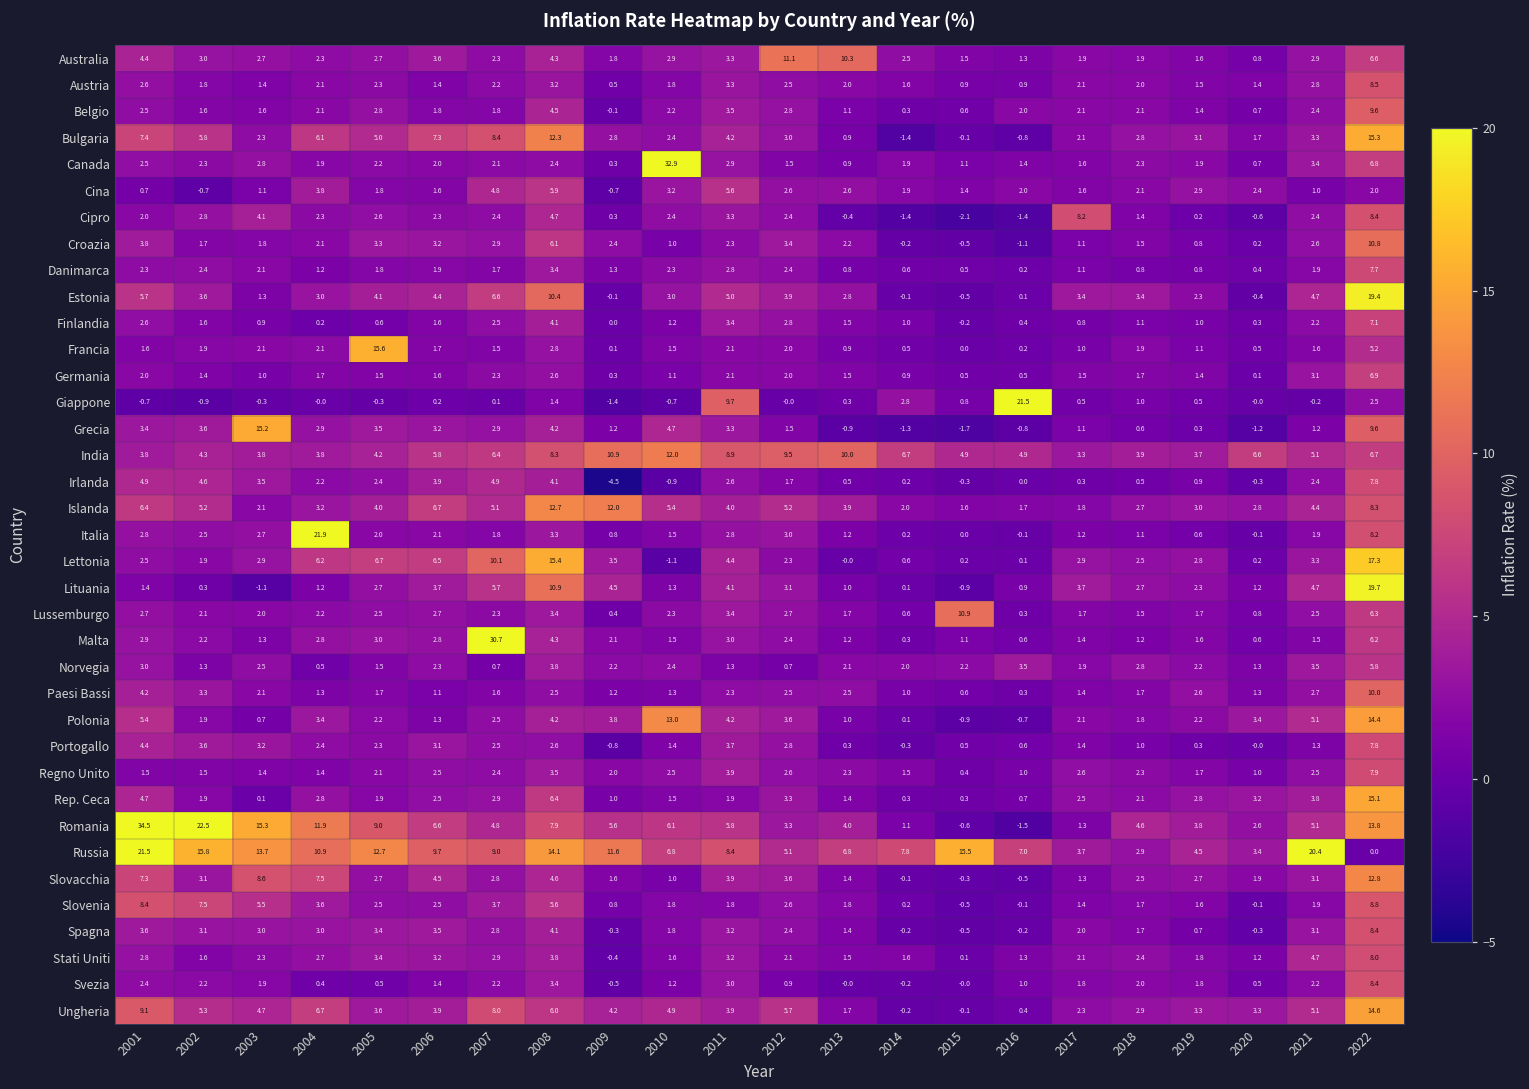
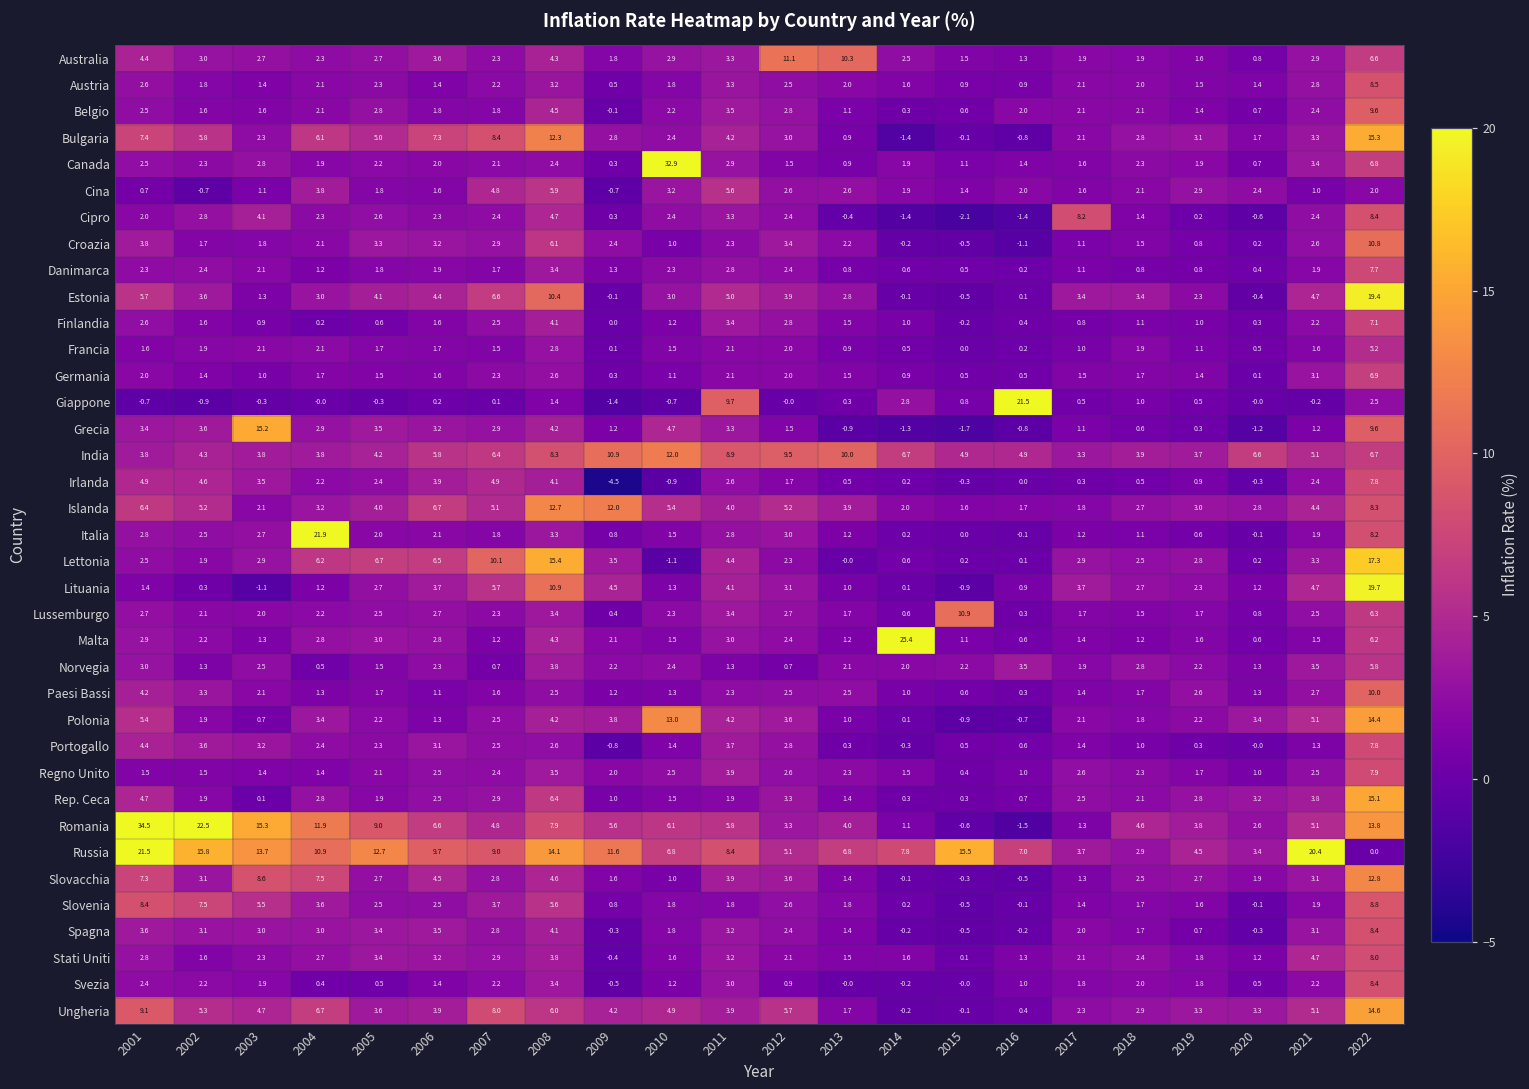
  {
    "Francia": {
      "2001": 1.6,
      "2002": 1.9,
      "2003": 2.1,
      "2004": 2.1,
-     "2005": 15.6,
+     "2005": 1.7,
      "2006": 1.7,
      "2007": 1.5,
      "2008": 2.8,
      "2009": 0.1,
      "2010": 1.5,
      "2011": 2.1,
      "2012": 2.0,
      "2013": 0.9,
      "2014": 0.5,
      "2015": 0.0,
      "2016": 0.2,
      "2017": 1.0,
      "2018": 1.9,
      "2019": 1.1,
      "2020": 0.5,
      "2021": 1.6,
      "2022": 5.2
    },
    "Malta": {
      "2001": 2.9,
      "2002": 2.2,
      "2003": 1.3,
      "2004": 2.8,
      "2005": 3.0,
      "2006": 2.8,
-     "2007": 30.7,
+     "2007": 1.2,
      "2008": 4.3,
      "2009": 2.1,
      "2010": 1.5,
      "2011": 3.0,
      "2012": 2.4,
      "2013": 1.2,
-     "2014": 0.3,
+     "2014": 25.4,
      "2015": 1.1,
      "2016": 0.6,
      "2017": 1.4,
      "2018": 1.2,
      "2019": 1.6,
      "2020": 0.6,
      "2021": 1.5,
      "2022": 6.2
    }
  }
